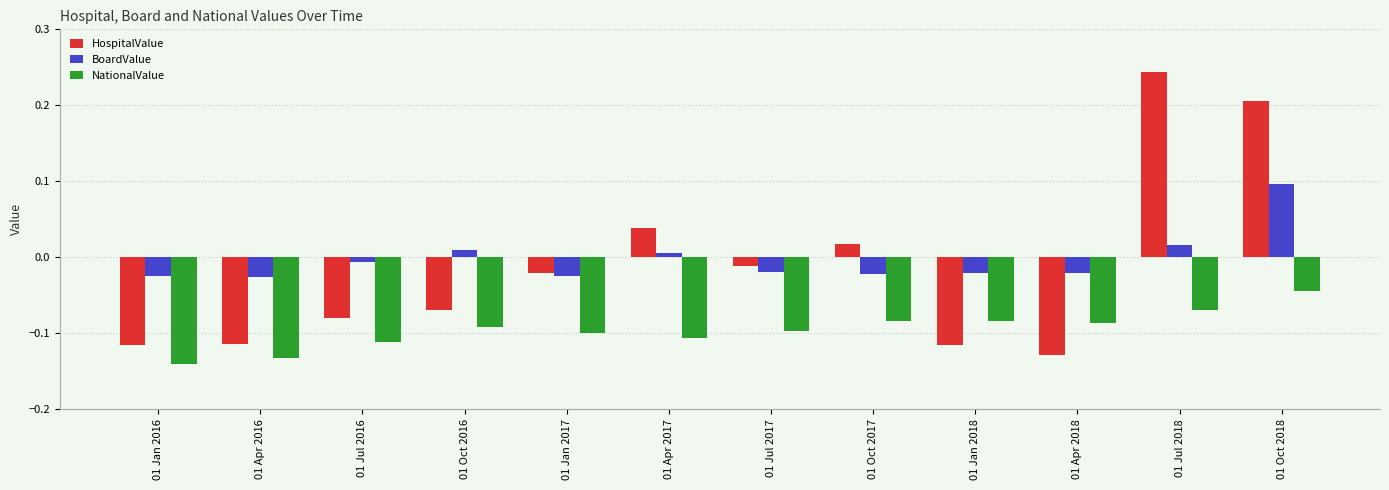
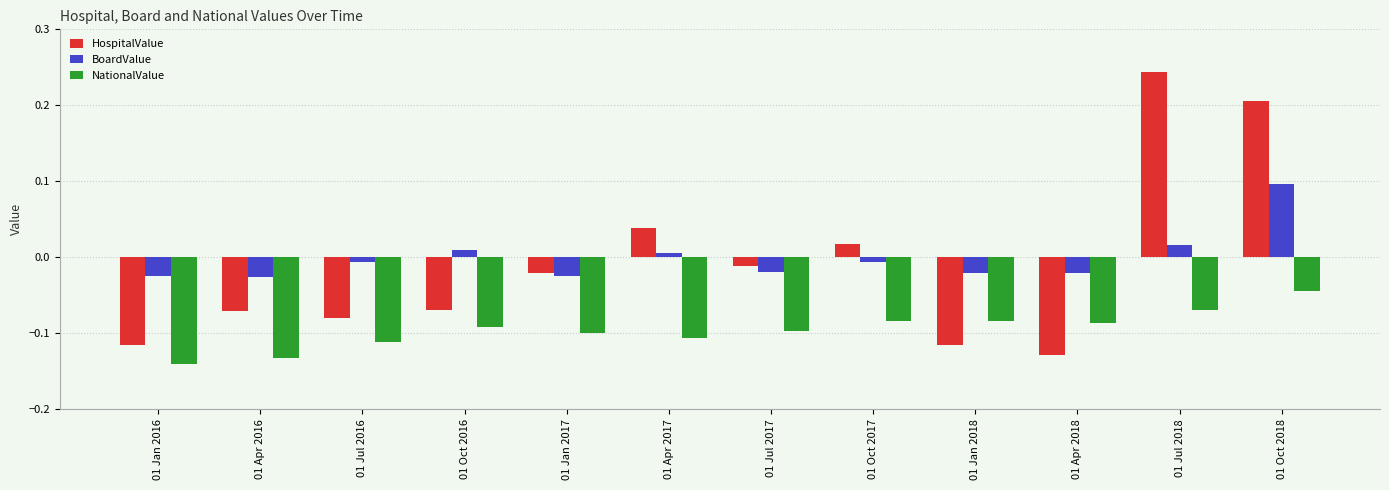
  {
    "HospitalValue": {
      "01 Jan 2016": -0.12,
-     "01 Apr 2016": -0.11,
+     "01 Apr 2016": -0.07,
      "01 Jul 2016": -0.08,
      "01 Oct 2016": -0.07,
      "01 Jan 2017": -0.02,
      "01 Apr 2017": 0.04,
      "01 Jul 2017": -0.01,
      "01 Oct 2017": 0.02,
      "01 Jan 2018": -0.12,
      "01 Apr 2018": -0.13,
      "01 Jul 2018": 0.24,
      "01 Oct 2018": 0.21
    },
    "BoardValue": {
      "01 Jan 2016": -0.03,
      "01 Apr 2016": -0.03,
      "01 Jul 2016": -0.01,
      "01 Oct 2016": 0.01,
      "01 Jan 2017": -0.03,
      "01 Apr 2017": 0.01,
      "01 Jul 2017": -0.02,
-     "01 Oct 2017": -0.02,
+     "01 Oct 2017": -0.01,
      "01 Jan 2018": -0.02,
      "01 Apr 2018": -0.02,
      "01 Jul 2018": 0.02,
      "01 Oct 2018": 0.10
    },
    "NationalValue": {
      "01 Jan 2016": -0.14,
      "01 Apr 2016": -0.13,
      "01 Jul 2016": -0.11,
      "01 Oct 2016": -0.09,
      "01 Jan 2017": -0.10,
      "01 Apr 2017": -0.11,
      "01 Jul 2017": -0.10,
      "01 Oct 2017": -0.08,
      "01 Jan 2018": -0.08,
      "01 Apr 2018": -0.09,
      "01 Jul 2018": -0.07,
      "01 Oct 2018": -0.05
    }
  }
